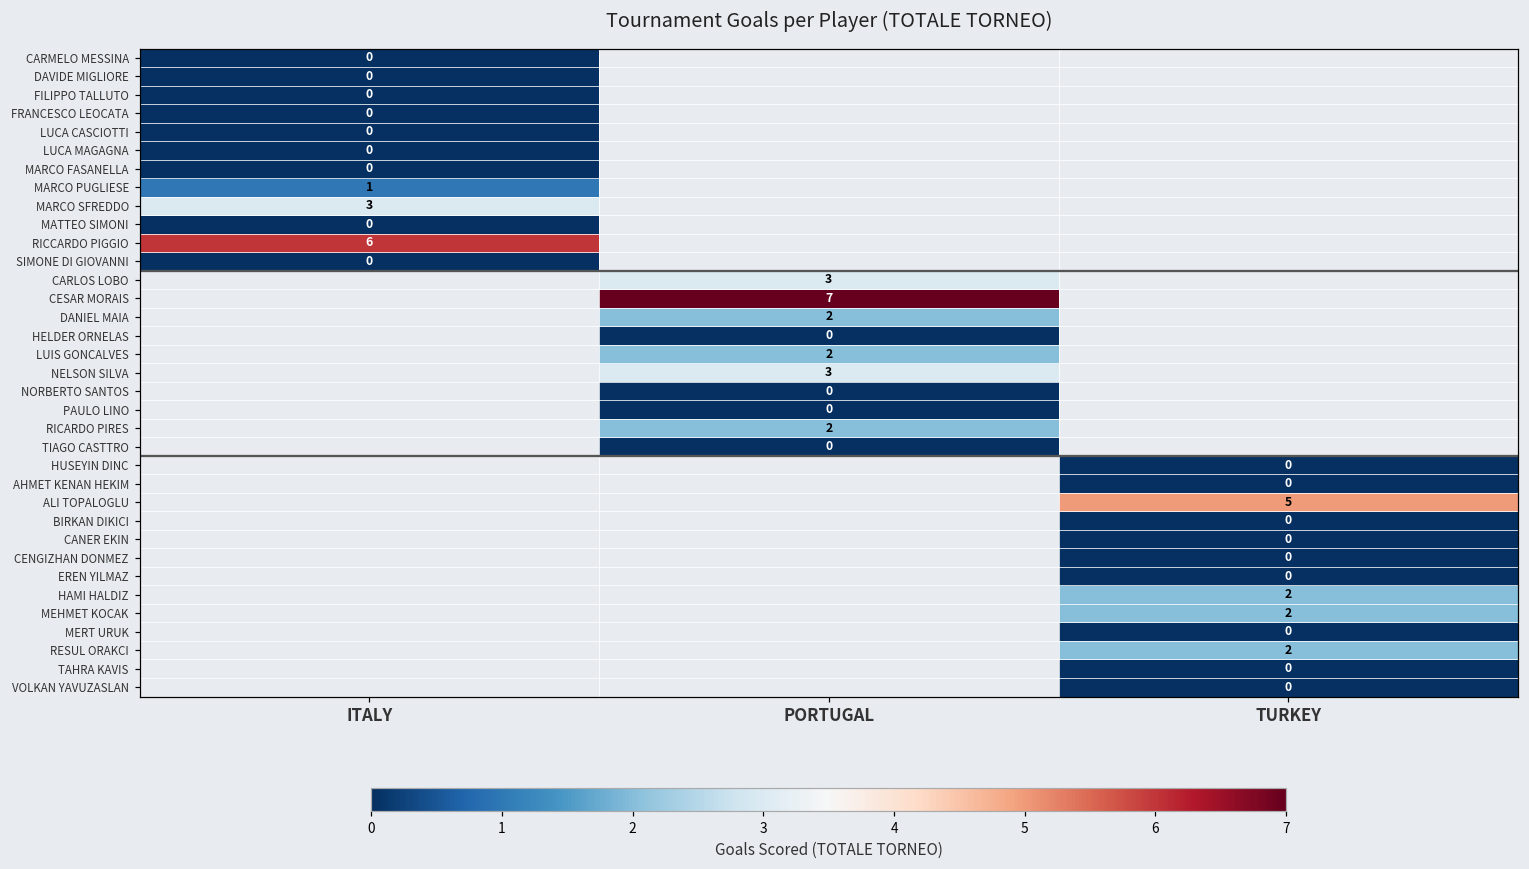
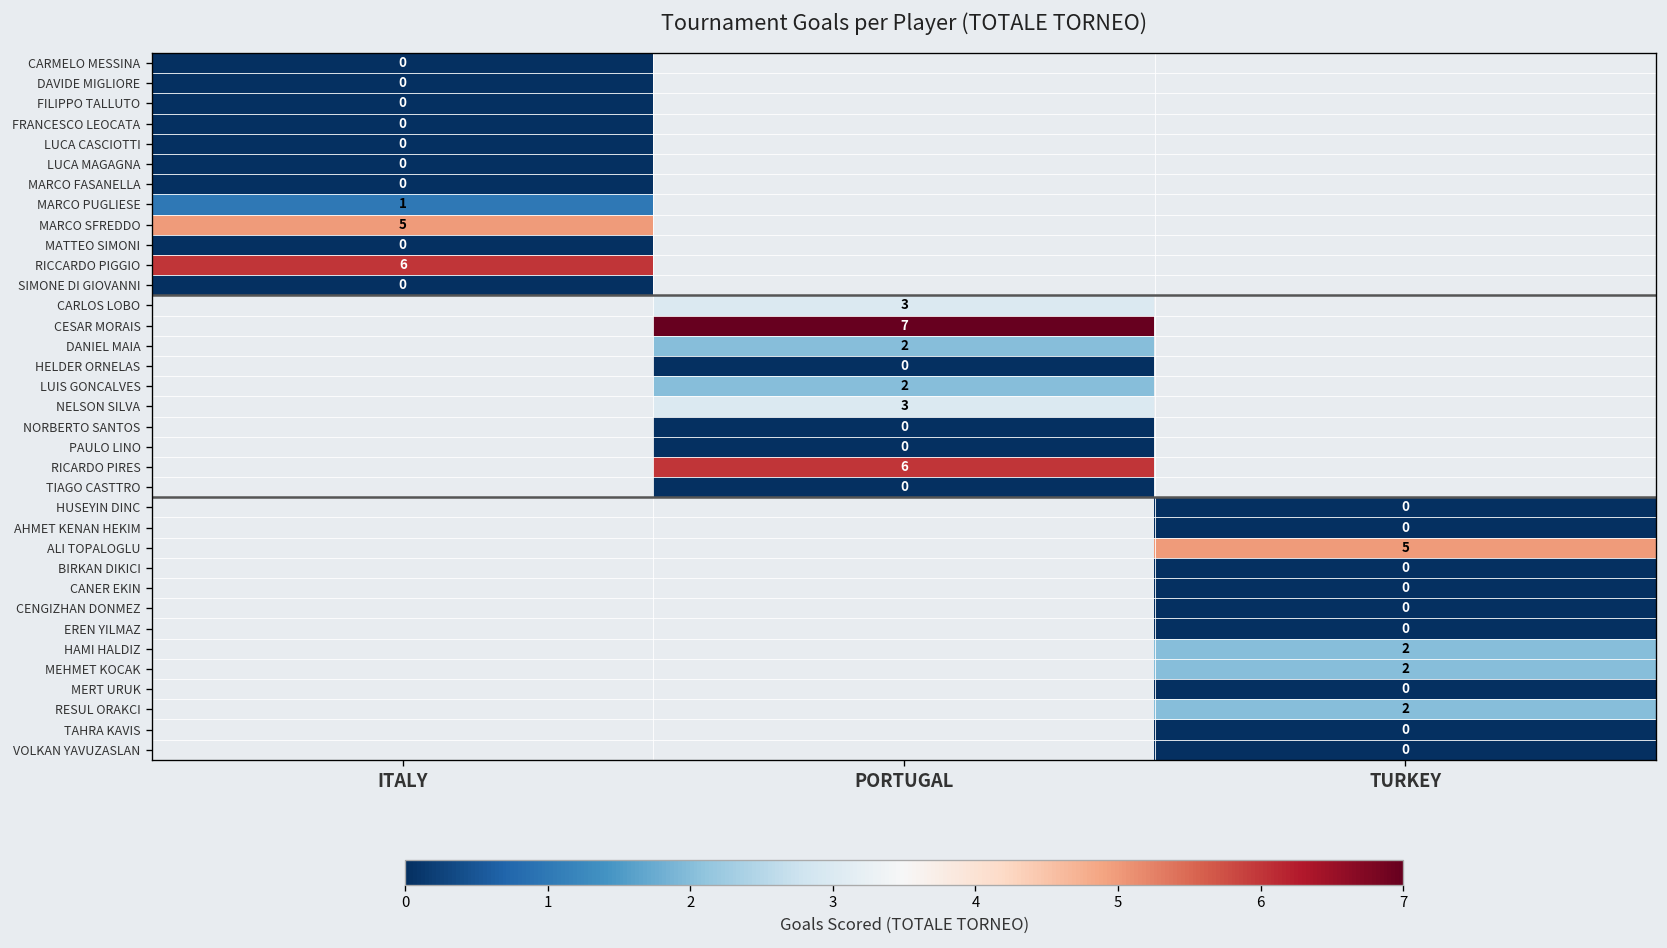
  {
    "CARMELO MESSINA": {
      "ITALY": 0
    },
    "DAVIDE MIGLIORE": {
      "ITALY": 0
    },
    "FILIPPO TALLUTO": {
      "ITALY": 0
    },
    "FRANCESCO LEOCATA": {
      "ITALY": 0
    },
    "LUCA CASCIOTTI": {
      "ITALY": 0
    },
    "LUCA MAGAGNA": {
      "ITALY": 0
    },
    "MARCO FASANELLA": {
      "ITALY": 0
    },
    "MARCO PUGLIESE": {
      "ITALY": 1
    },
    "MARCO SFREDDO": {
-     "ITALY": 3
+     "ITALY": 5
    },
    "MATTEO SIMONI": {
      "ITALY": 0
    },
    "RICCARDO PIGGIO": {
      "ITALY": 6
    },
    "SIMONE DI GIOVANNI": {
      "ITALY": 0
    },
    "CARLOS LOBO": {
      "PORTUGAL": 3
    },
    "CESAR MORAIS": {
      "PORTUGAL": 7
    },
    "DANIEL MAIA": {
      "PORTUGAL": 2
    },
    "HELDER ORNELAS": {
      "PORTUGAL": 0
    },
    "LUIS GONCALVES": {
      "PORTUGAL": 2
    },
    "NELSON SILVA": {
      "PORTUGAL": 3
    },
    "NORBERTO SANTOS": {
      "PORTUGAL": 0
    },
    "PAULO LINO": {
      "PORTUGAL": 0
    },
    "RICARDO PIRES": {
-     "PORTUGAL": 2
+     "PORTUGAL": 6
    },
    "TIAGO CASTTRO": {
      "PORTUGAL": 0
    },
    "HUSEYIN DINC": {
      "TURKEY": 0
    },
    "AHMET KENAN HEKIM": {
      "TURKEY": 0
    },
    "ALI TOPALOGLU": {
      "TURKEY": 5
    },
    "BIRKAN DIKICI": {
      "TURKEY": 0
    },
    "CANER EKIN": {
      "TURKEY": 0
    },
    "CENGIZHAN DONMEZ": {
      "TURKEY": 0
    },
    "EREN YILMAZ": {
      "TURKEY": 0
    },
    "HAMI HALDIZ": {
      "TURKEY": 2
    },
    "MEHMET KOCAK": {
      "TURKEY": 2
    },
    "MERT URUK": {
      "TURKEY": 0
    },
    "RESUL ORAKCI": {
      "TURKEY": 2
    },
    "TAHRA KAVIS": {
      "TURKEY": 0
    },
    "VOLKAN YAVUZASLAN": {
      "TURKEY": 0
    }
  }
